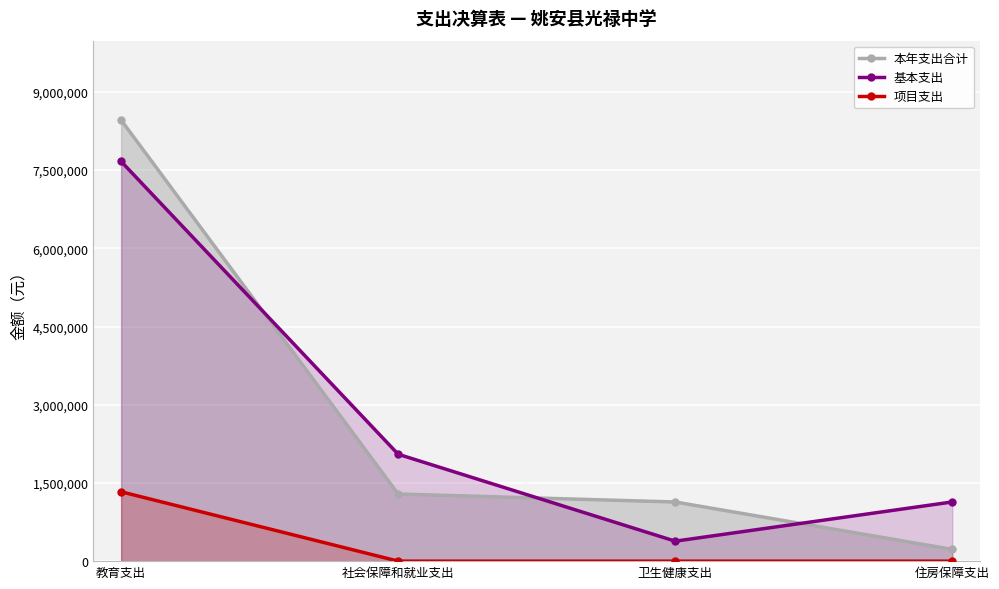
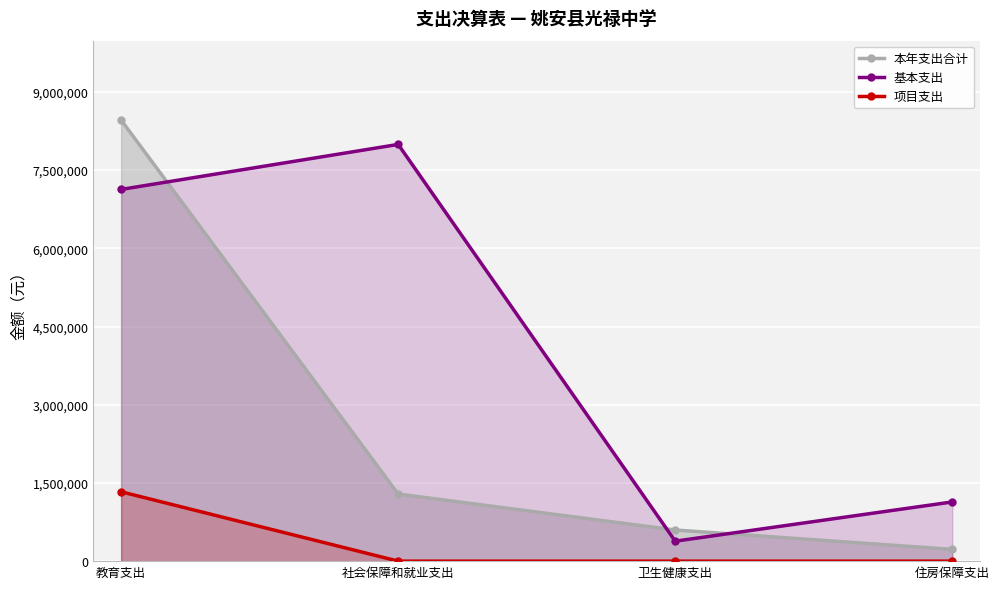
  {
    "本年支出合计": {
      "教育支出": "8,500,000",
      "社会保障和就业支出": "1,300,000",
-     "卫生健康支出": "1,100,000",
+     "卫生健康支出": "600,000",
      "住房保障支出": "200,000"
    },
    "基本支出": {
-     "教育支出": "7,700,000",
-     "社会保障和就业支出": "2,100,000",
+     "教育支出": "7,100,000",
+     "社会保障和就业支出": "8,000,000",
      "卫生健康支出": "400,000",
      "住房保障支出": "1,100,000"
    },
    "项目支出": {
      "教育支出": "1,300,000",
      "社会保障和就业支出": "0",
      "卫生健康支出": "0",
      "住房保障支出": "0"
    }
  }
